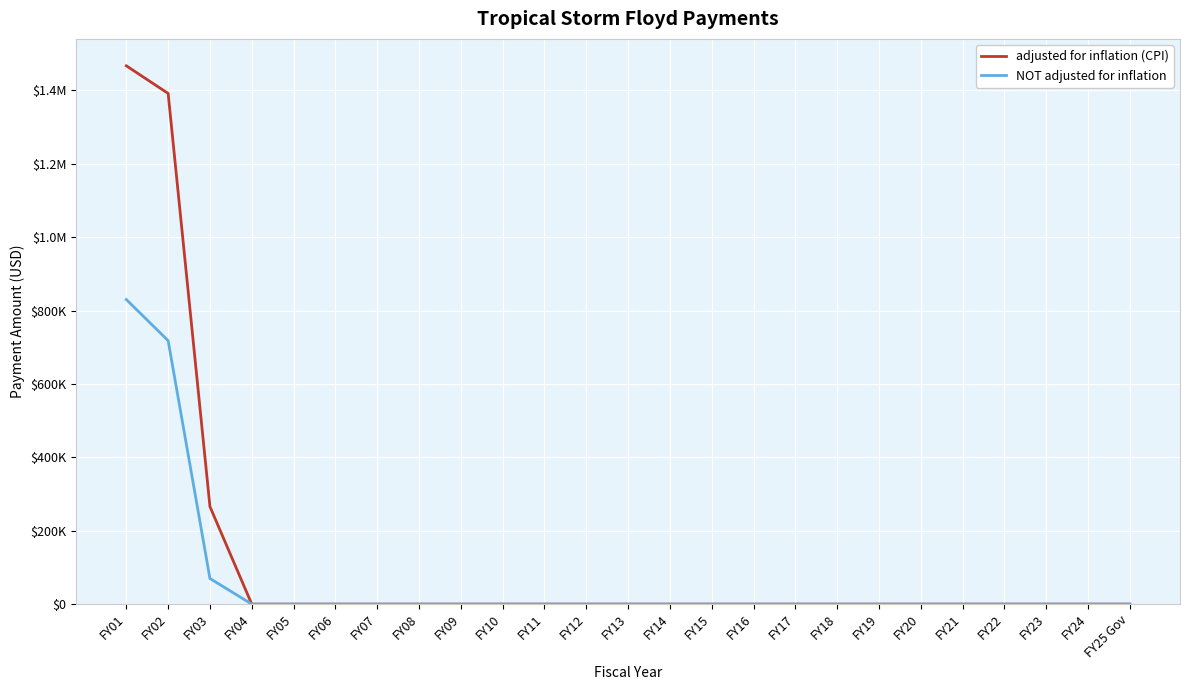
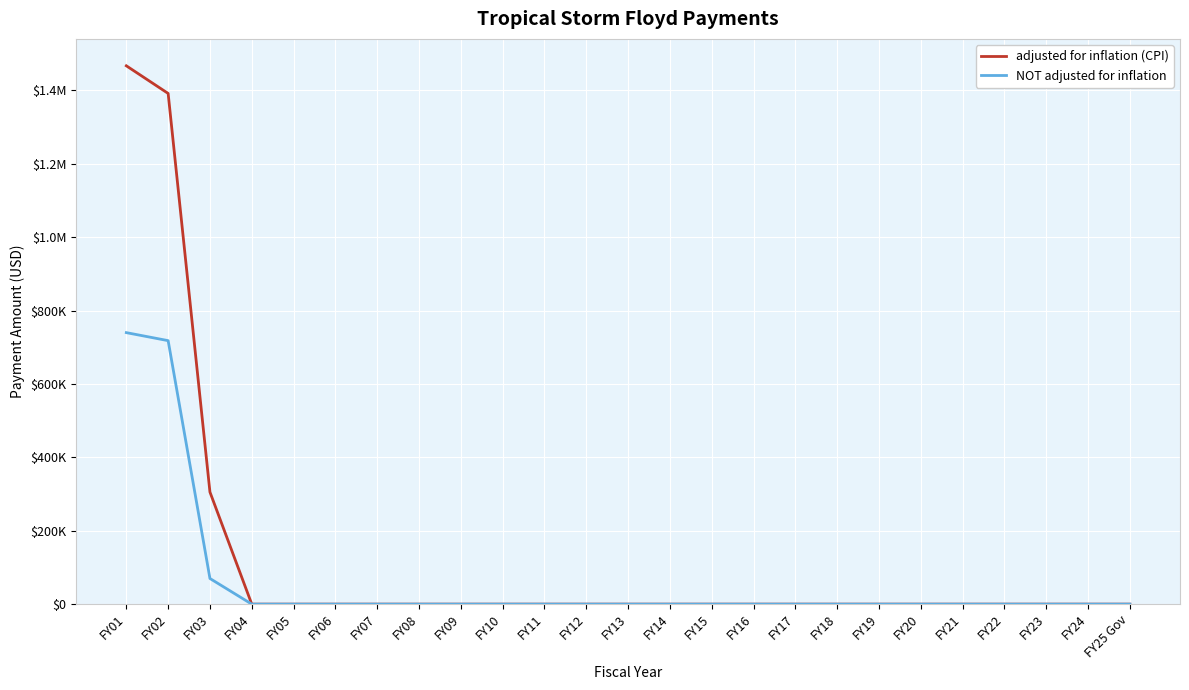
  {
    "adjusted for inflation (CPI)": {
      "FY01": "$1470000",
      "FY02": "$1390000",
-     "FY03": "$270000"
+     "FY03": "$310000"
    },
    "NOT adjusted for inflation": {
-     "FY01": "$830000",
+     "FY01": "$740000",
      "FY02": "$720000",
      "FY03": "$70000"
    }
  }
